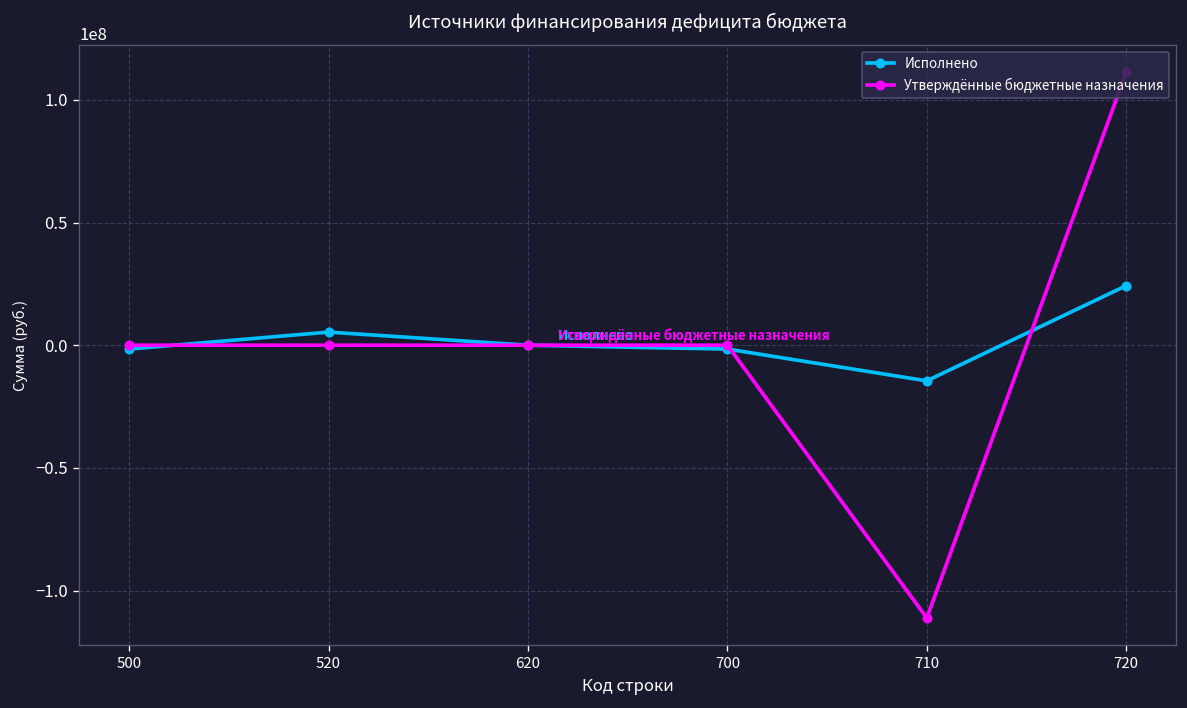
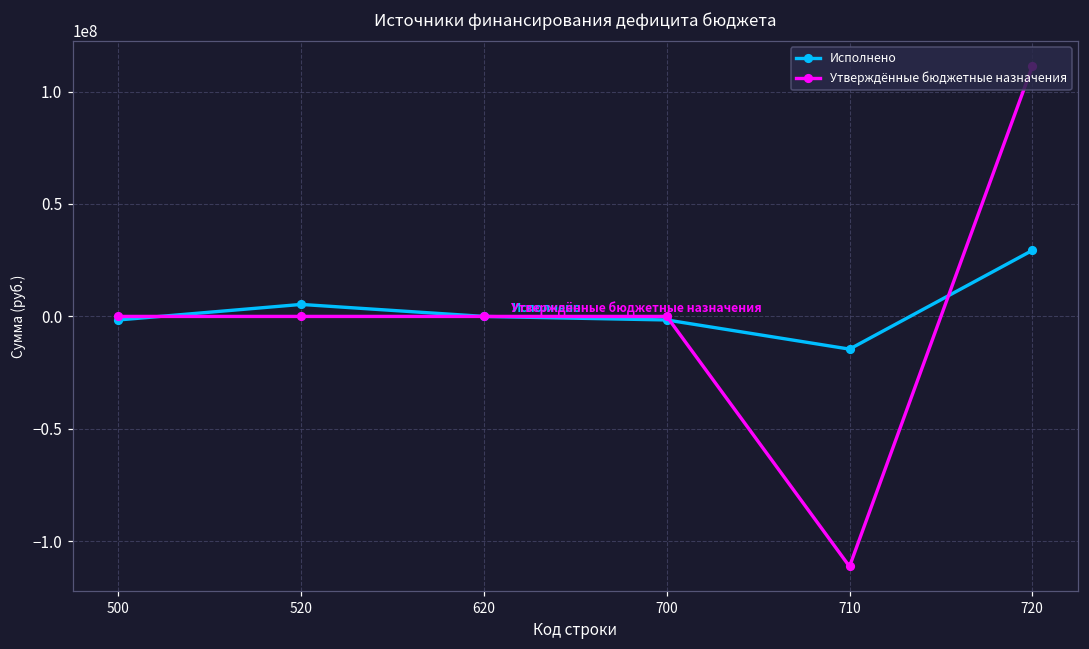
  {
    "Исполнено": {
      "500": -2000000,
      "520": 5000000,
      "700": -2000000,
      "710": -15000000,
-     "720": 24000000
+     "720": 29000000
    },
    "Утверждённые бюджетные назначения": {
      "500": 0,
      "520": 0,
      "700": 0,
      "710": -111000000
    }
  }
